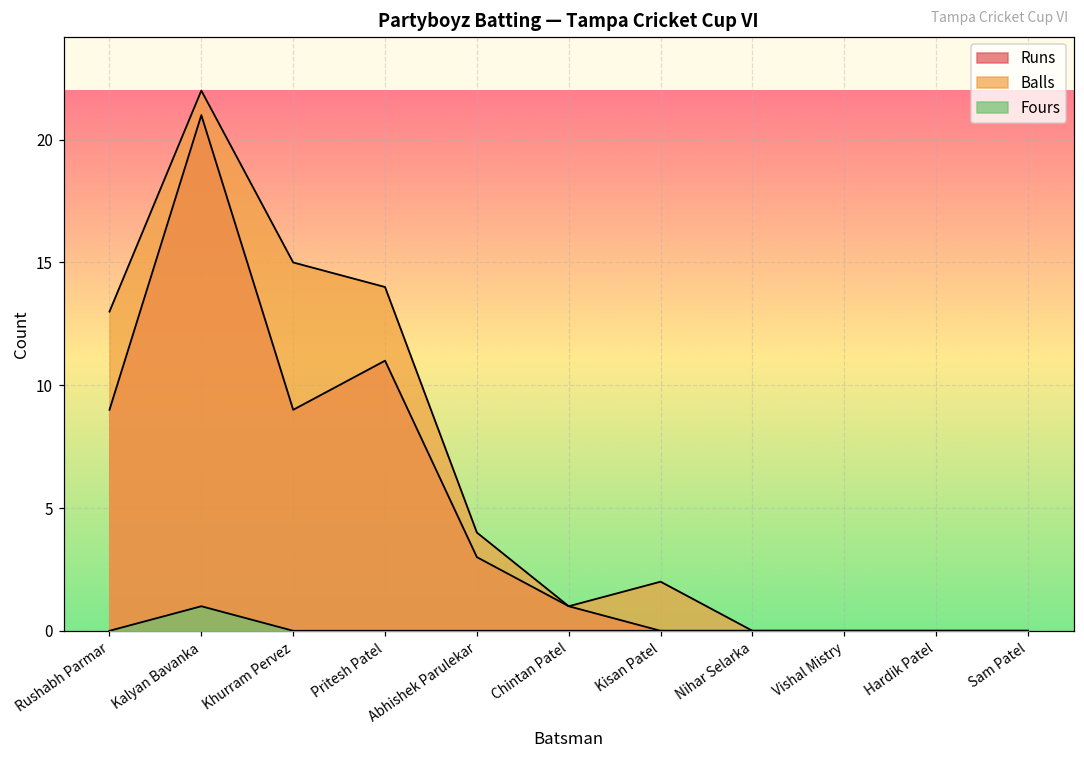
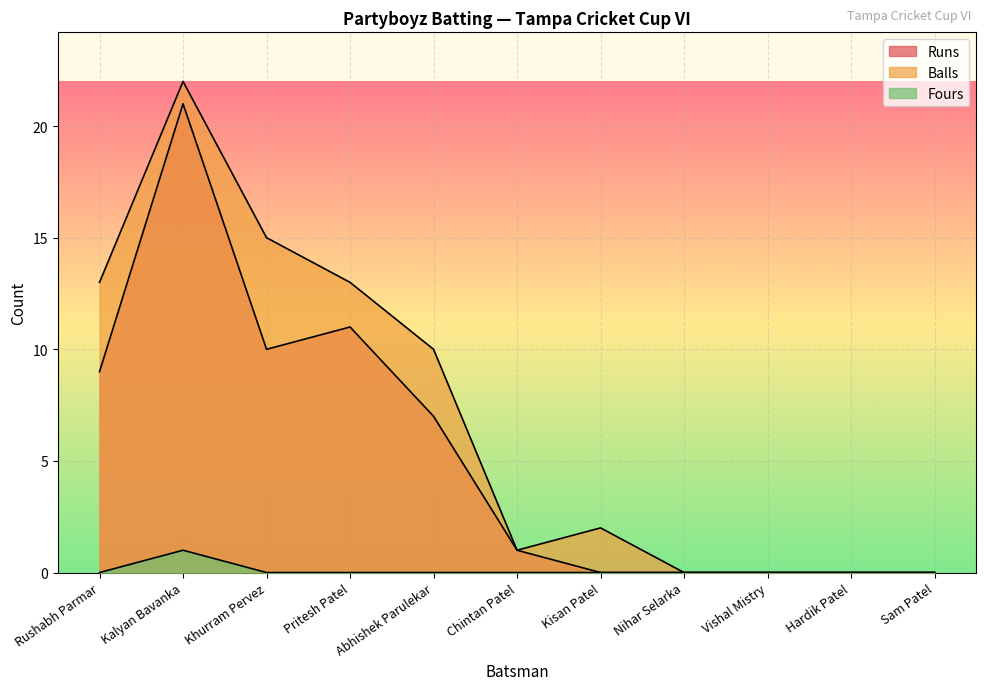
  {
    "Runs": {
      "Rushabh Parmar": 9,
      "Kalyan Bavanka": 21,
-     "Khurram Pervez": 9,
+     "Khurram Pervez": 10,
      "Pritesh Patel": 11,
-     "Abhishek Parulekar": 3
+     "Abhishek Parulekar": 7
    },
    "Balls": {
      "Rushabh Parmar": 13,
      "Kalyan Bavanka": 22,
      "Khurram Pervez": 15,
-     "Pritesh Patel": 14,
-     "Abhishek Parulekar": 4,
+     "Pritesh Patel": 13,
+     "Abhishek Parulekar": 10,
      "Kisan Patel": 2
    },
    "Fours": {
      "Rushabh Parmar": 0,
      "Kalyan Bavanka": 1,
      "Khurram Pervez": 0,
      "Pritesh Patel": 0,
      "Abhishek Parulekar": 0,
      "Chintan Patel": 0
    }
  }
